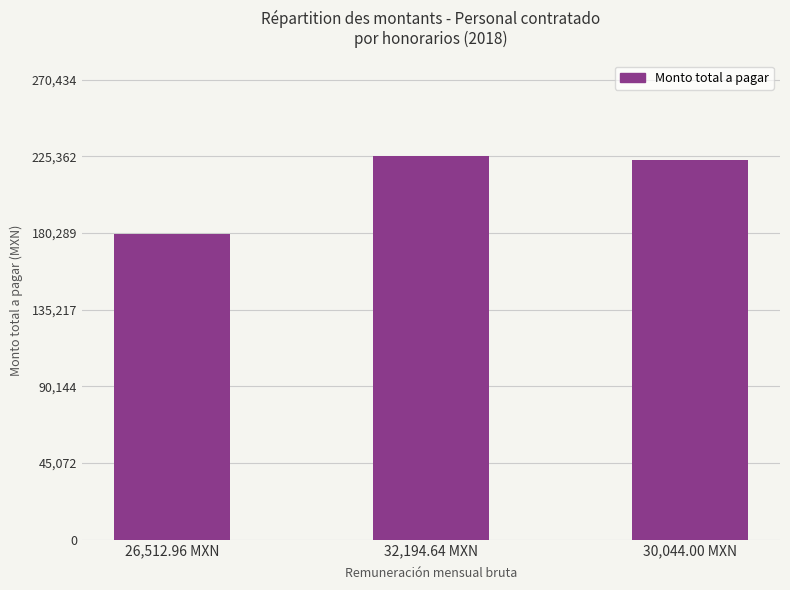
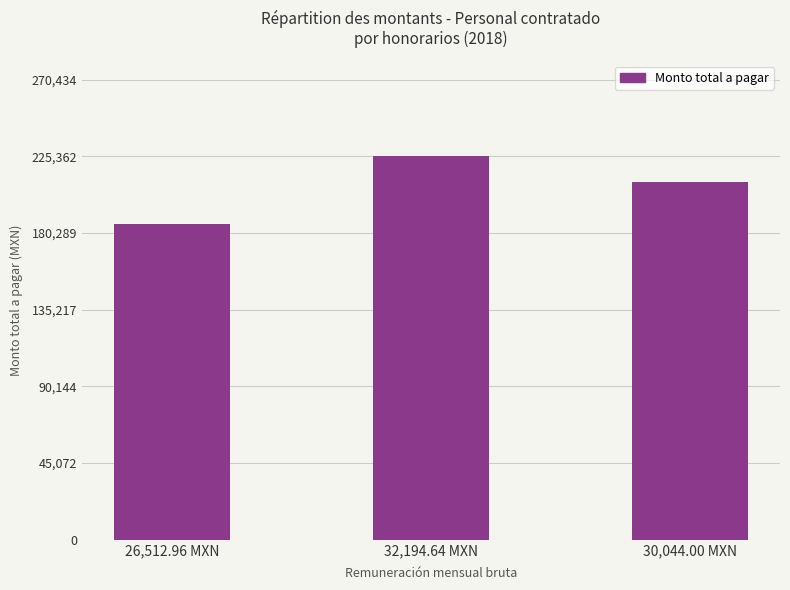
  {
-   "26,512.96 MXN": "180,000",
+   "26,512.96 MXN": "186,000",
    "32,194.64 MXN": "225,000",
-   "30,044.00 MXN": "223,000"
+   "30,044.00 MXN": "210,000"
  }
